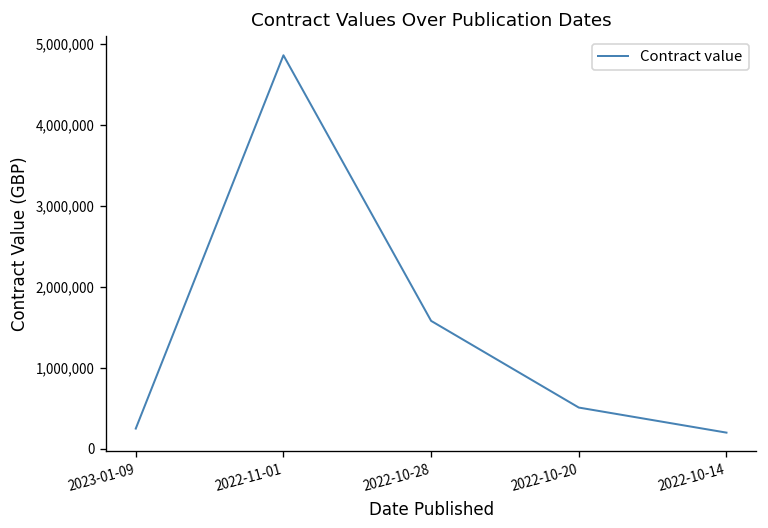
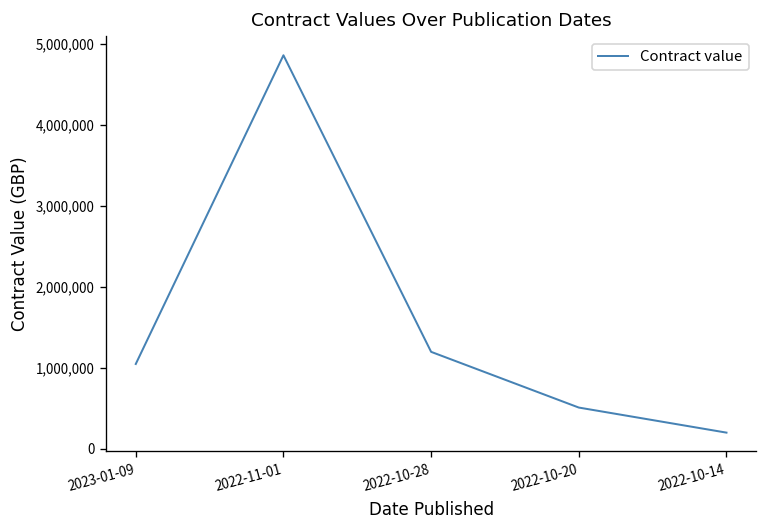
  {
-   "2023-01-09": "300,000",
+   "2023-01-09": "1,000,000",
    "2022-11-01": "4,900,000",
-   "2022-10-28": "1,600,000",
+   "2022-10-28": "1,200,000",
    "2022-10-20": "500,000",
    "2022-10-14": "200,000"
  }
